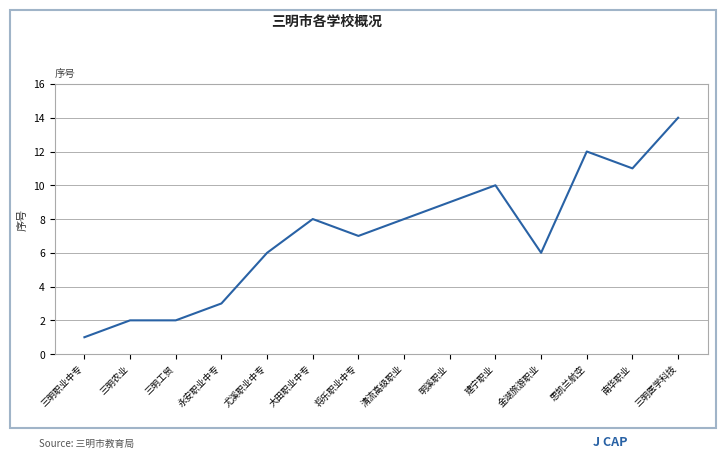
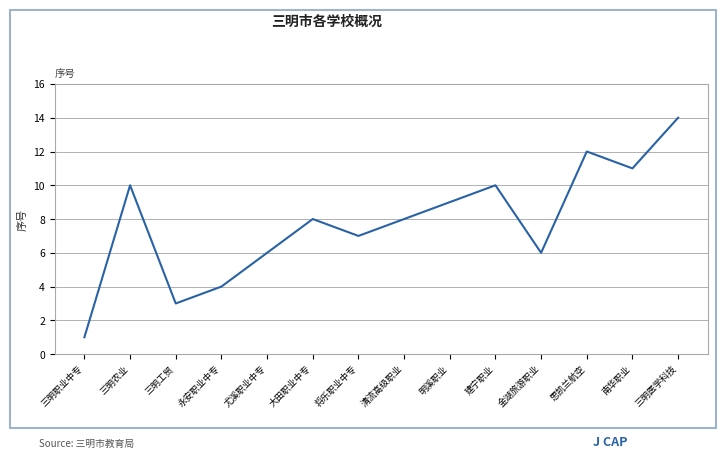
  {
    "三明职业中专": 1,
-   "三明农业": 2,
-   "三明工贸": 2,
-   "永安职业中专": 3,
+   "三明农业": 10,
+   "三明工贸": 3,
+   "永安职业中专": 4,
    "尤溪职业中专": 6,
    "大田职业中专": 8,
    "将乐职业中专": 7,
    "清流高级职业": 8,
    "明溪职业": 9,
    "建宁职业": 10,
    "金湖旅游职业": 6,
    "思凯兰航空": 12,
    "南华职业": 11,
    "三明医学科技": 14
  }
